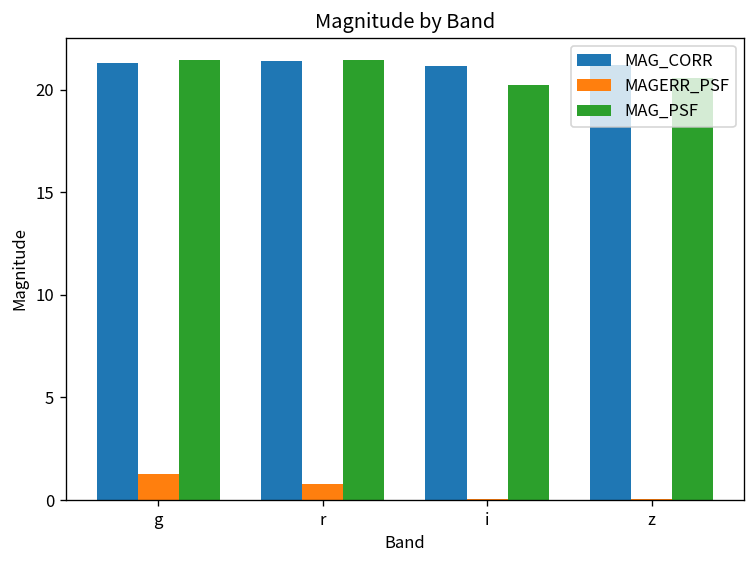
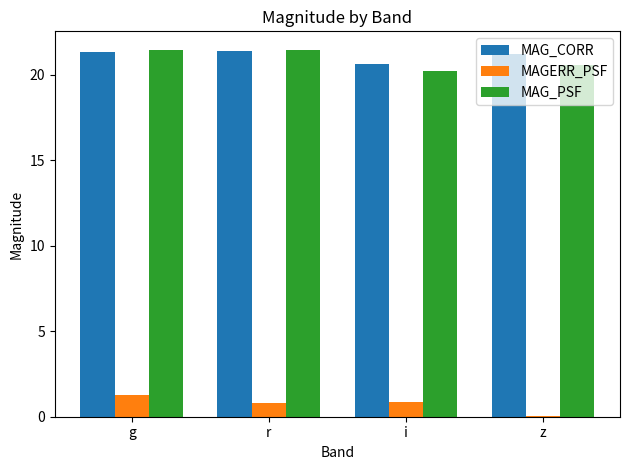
  {
    "MAG_CORR": {
      "g": 21.3,
      "r": 21.4,
-     "i": 21.2
+     "i": 20.6
    },
    "MAGERR_PSF": {
      "g": 1.3,
      "r": 0.8,
-     "i": 0.0
+     "i": 0.9
    },
    "MAG_PSF": {
      "g": 21.4,
      "r": 21.5,
      "i": 20.2
    }
  }
